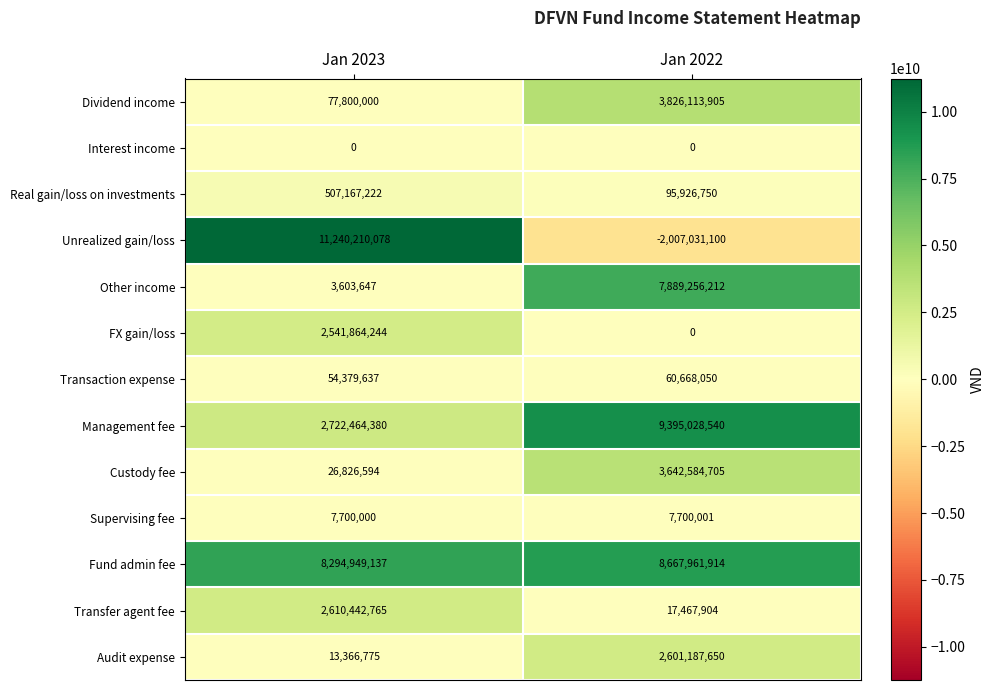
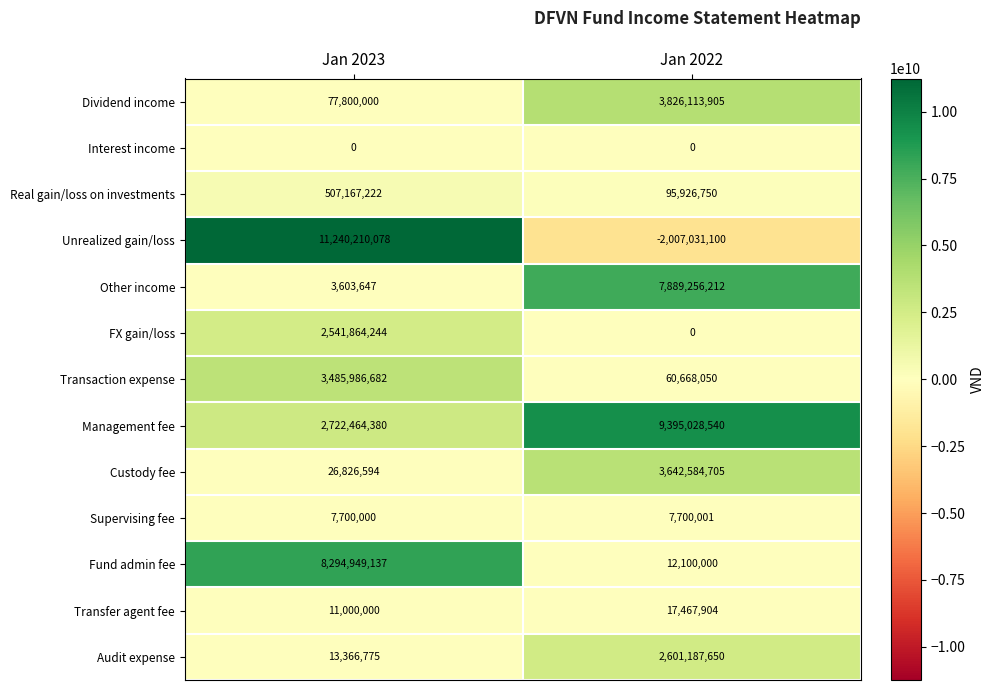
  {
    "Dividend income": {
      "Jan 2023": "77,800,000",
      "Jan 2022": "3,826,113,905"
    },
    "Interest income": {
      "Jan 2023": "0",
      "Jan 2022": "0"
    },
    "Real gain/loss on investments": {
      "Jan 2023": "507,167,222",
      "Jan 2022": "95,926,750"
    },
    "Unrealized gain/loss": {
      "Jan 2023": "11,240,210,078",
      "Jan 2022": "-2,007,031,100"
    },
    "Other income": {
      "Jan 2023": "3,603,647",
      "Jan 2022": "7,889,256,212"
    },
    "FX gain/loss": {
      "Jan 2023": "2,541,864,244",
      "Jan 2022": "0"
    },
    "Transaction expense": {
-     "Jan 2023": "54,379,637",
+     "Jan 2023": "3,485,986,682",
      "Jan 2022": "60,668,050"
    },
    "Management fee": {
      "Jan 2023": "2,722,464,380",
      "Jan 2022": "9,395,028,540"
    },
    "Custody fee": {
      "Jan 2023": "26,826,594",
      "Jan 2022": "3,642,584,705"
    },
    "Supervising fee": {
      "Jan 2023": "7,700,000",
      "Jan 2022": "7,700,001"
    },
    "Fund admin fee": {
      "Jan 2023": "8,294,949,137",
-     "Jan 2022": "8,667,961,914"
+     "Jan 2022": "12,100,000"
    },
    "Transfer agent fee": {
-     "Jan 2023": "2,610,442,765",
+     "Jan 2023": "11,000,000",
      "Jan 2022": "17,467,904"
    },
    "Audit expense": {
      "Jan 2023": "13,366,775",
      "Jan 2022": "2,601,187,650"
    }
  }
